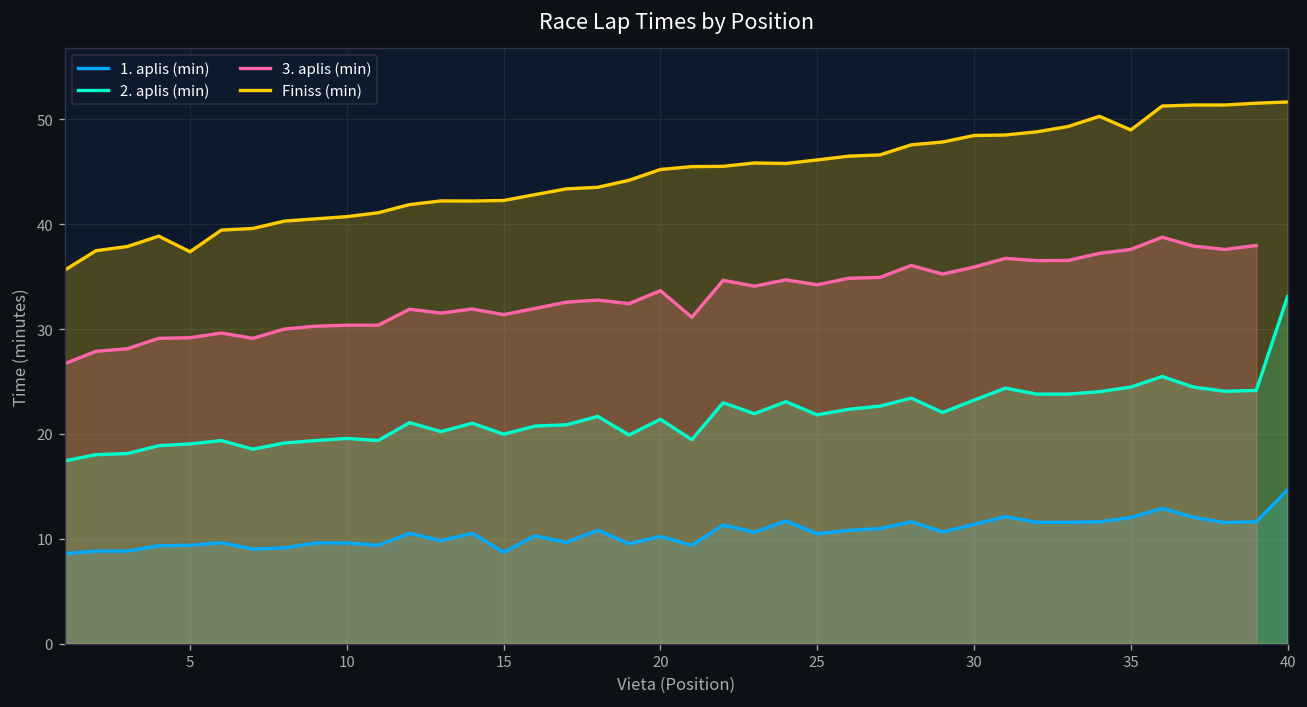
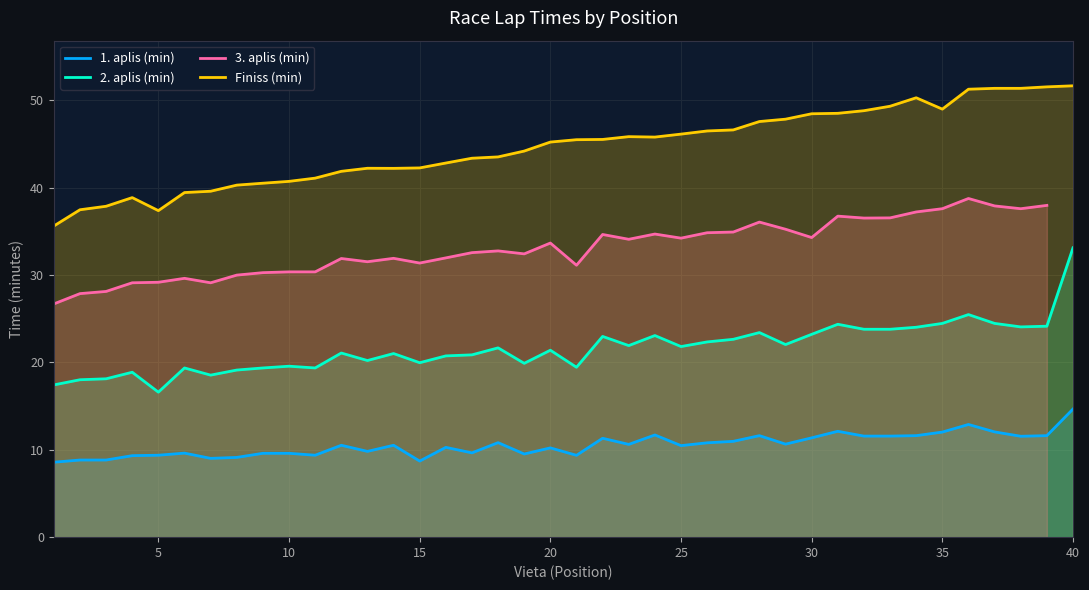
  {
    "1. aplis (min)": {
      "5": 9,
      "10": 10,
      "15": 9,
      "20": 10,
      "25": 10,
      "30": 11,
      "35": 12,
      "40": 15
    },
    "2. aplis (min)": {
-     "5": 19,
+     "5": 17,
      "10": 20,
      "15": 20,
      "20": 21,
      "25": 22,
      "30": 23,
      "35": 24,
      "40": 33
    },
    "3. aplis (min)": {
      "5": 29,
      "10": 30,
      "15": 31,
      "20": 34,
      "25": 34,
-     "30": 36,
+     "30": 34,
      "35": 38
    },
    "Finiss (min)": {
      "5": 37,
      "10": 41,
      "15": 42,
      "20": 45,
      "25": 46,
      "30": 48,
      "35": 49,
      "40": 52
    }
  }
